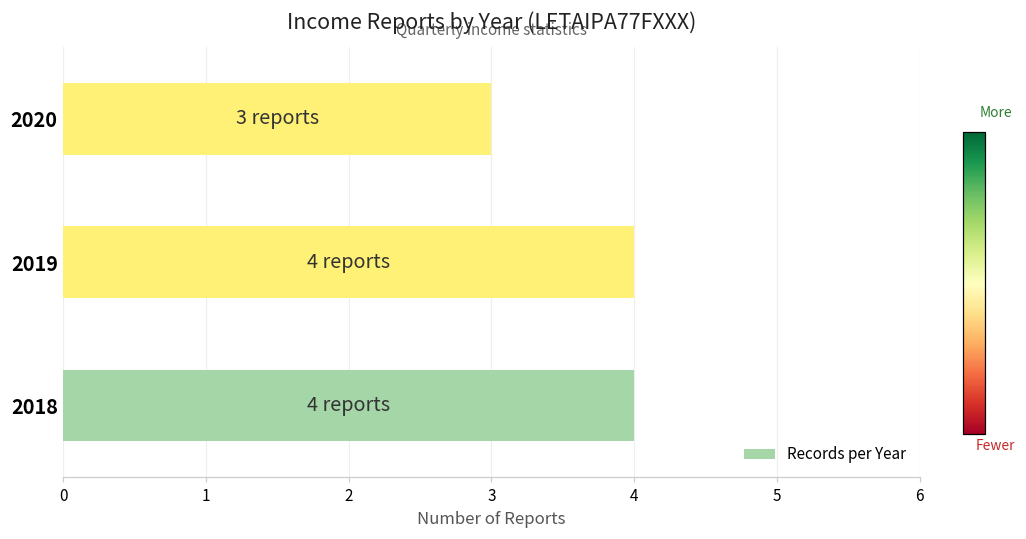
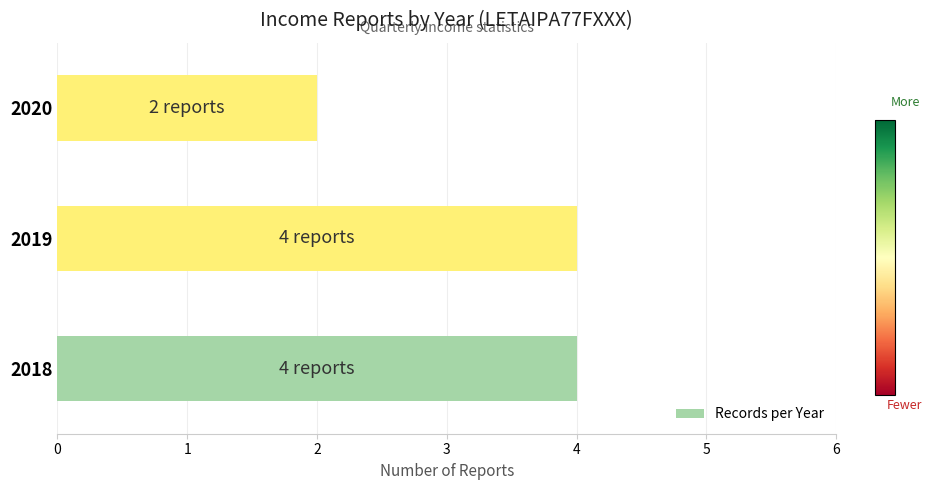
  {
-   "2020": 3,
+   "2020": 2,
    "2019": 4,
    "2018": 4
  }
